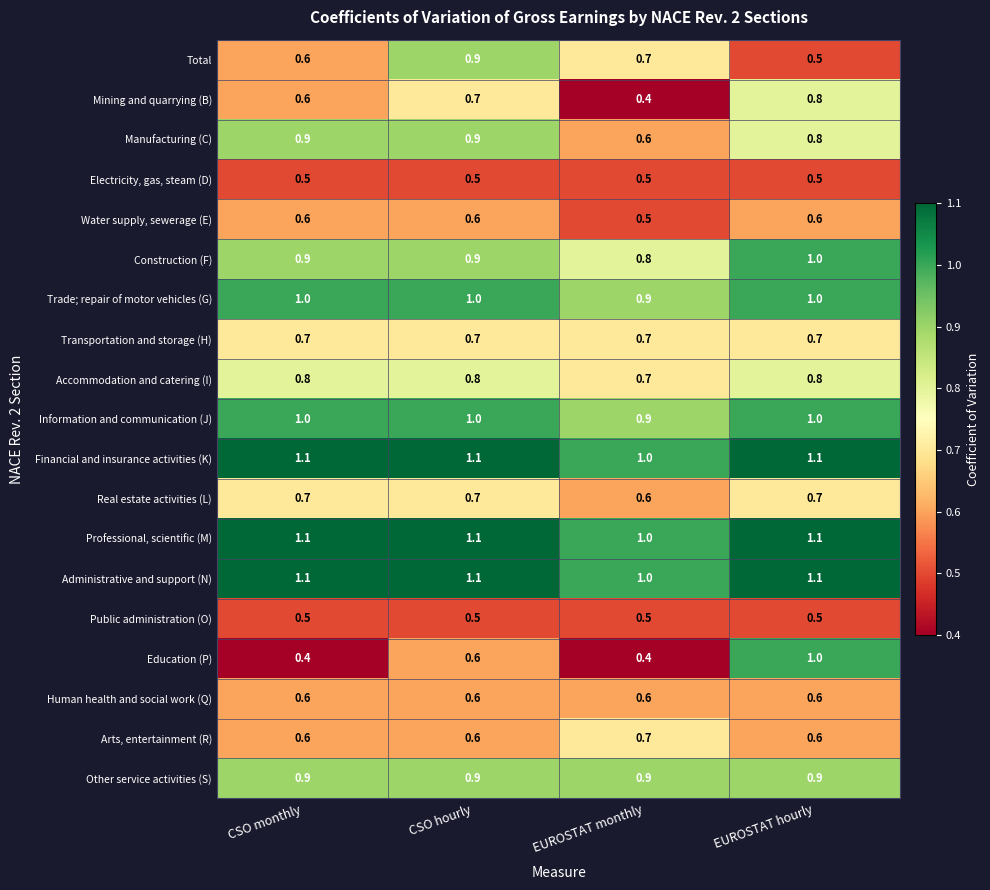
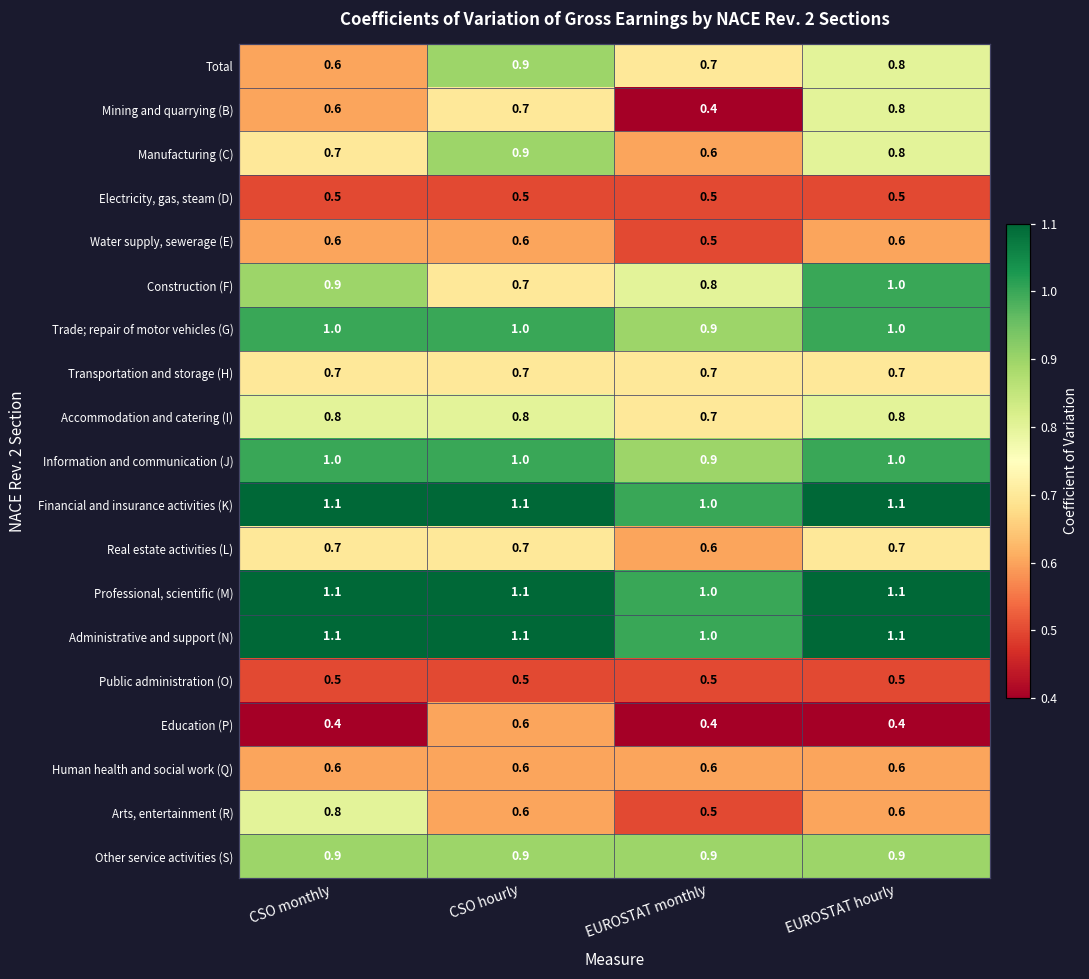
  {
    "Total": {
      "CSO monthly": 0.6,
      "CSO hourly": 0.9,
      "EUROSTAT monthly": 0.7,
-     "EUROSTAT hourly": 0.5
+     "EUROSTAT hourly": 0.8
    },
    "Mining and quarrying (B)": {
      "CSO monthly": 0.6,
      "CSO hourly": 0.7,
      "EUROSTAT monthly": 0.4,
      "EUROSTAT hourly": 0.8
    },
    "Manufacturing (C)": {
-     "CSO monthly": 0.9,
+     "CSO monthly": 0.7,
      "CSO hourly": 0.9,
      "EUROSTAT monthly": 0.6,
      "EUROSTAT hourly": 0.8
    },
    "Electricity, gas, steam (D)": {
      "CSO monthly": 0.5,
      "CSO hourly": 0.5,
      "EUROSTAT monthly": 0.5,
      "EUROSTAT hourly": 0.5
    },
    "Water supply, sewerage (E)": {
      "CSO monthly": 0.6,
      "CSO hourly": 0.6,
      "EUROSTAT monthly": 0.5,
      "EUROSTAT hourly": 0.6
    },
    "Construction (F)": {
      "CSO monthly": 0.9,
-     "CSO hourly": 0.9,
+     "CSO hourly": 0.7,
      "EUROSTAT monthly": 0.8,
      "EUROSTAT hourly": 1.0
    },
    "Trade; repair of motor vehicles (G)": {
      "CSO monthly": 1.0,
      "CSO hourly": 1.0,
      "EUROSTAT monthly": 0.9,
      "EUROSTAT hourly": 1.0
    },
    "Transportation and storage (H)": {
      "CSO monthly": 0.7,
      "CSO hourly": 0.7,
      "EUROSTAT monthly": 0.7,
      "EUROSTAT hourly": 0.7
    },
    "Accommodation and catering (I)": {
      "CSO monthly": 0.8,
      "CSO hourly": 0.8,
      "EUROSTAT monthly": 0.7,
      "EUROSTAT hourly": 0.8
    },
    "Information and communication (J)": {
      "CSO monthly": 1.0,
      "CSO hourly": 1.0,
      "EUROSTAT monthly": 0.9,
      "EUROSTAT hourly": 1.0
    },
    "Financial and insurance activities (K)": {
      "CSO monthly": 1.1,
      "CSO hourly": 1.1,
      "EUROSTAT monthly": 1.0,
      "EUROSTAT hourly": 1.1
    },
    "Real estate activities (L)": {
      "CSO monthly": 0.7,
      "CSO hourly": 0.7,
      "EUROSTAT monthly": 0.6,
      "EUROSTAT hourly": 0.7
    },
    "Professional, scientific (M)": {
      "CSO monthly": 1.1,
      "CSO hourly": 1.1,
      "EUROSTAT monthly": 1.0,
      "EUROSTAT hourly": 1.1
    },
    "Administrative and support (N)": {
      "CSO monthly": 1.1,
      "CSO hourly": 1.1,
      "EUROSTAT monthly": 1.0,
      "EUROSTAT hourly": 1.1
    },
    "Public administration (O)": {
      "CSO monthly": 0.5,
      "CSO hourly": 0.5,
      "EUROSTAT monthly": 0.5,
      "EUROSTAT hourly": 0.5
    },
    "Education (P)": {
      "CSO monthly": 0.4,
      "CSO hourly": 0.6,
      "EUROSTAT monthly": 0.4,
-     "EUROSTAT hourly": 1.0
+     "EUROSTAT hourly": 0.4
    },
    "Human health and social work (Q)": {
      "CSO monthly": 0.6,
      "CSO hourly": 0.6,
      "EUROSTAT monthly": 0.6,
      "EUROSTAT hourly": 0.6
    },
    "Arts, entertainment (R)": {
-     "CSO monthly": 0.6,
+     "CSO monthly": 0.8,
      "CSO hourly": 0.6,
-     "EUROSTAT monthly": 0.7,
+     "EUROSTAT monthly": 0.5,
      "EUROSTAT hourly": 0.6
    },
    "Other service activities (S)": {
      "CSO monthly": 0.9,
      "CSO hourly": 0.9,
      "EUROSTAT monthly": 0.9,
      "EUROSTAT hourly": 0.9
    }
  }
